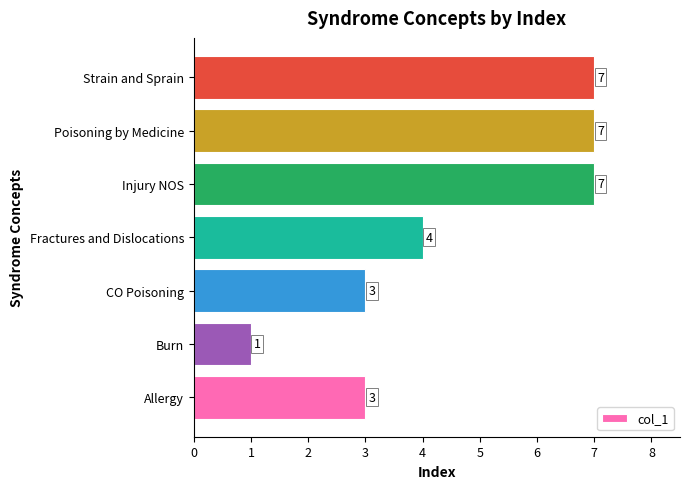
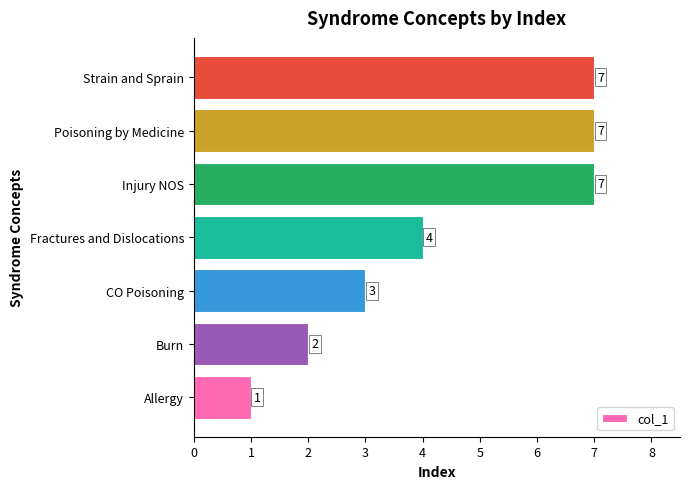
  {
-   "Burn": 1,
-   "Allergy": 3
+   "Burn": 2,
+   "Allergy": 1
  }
